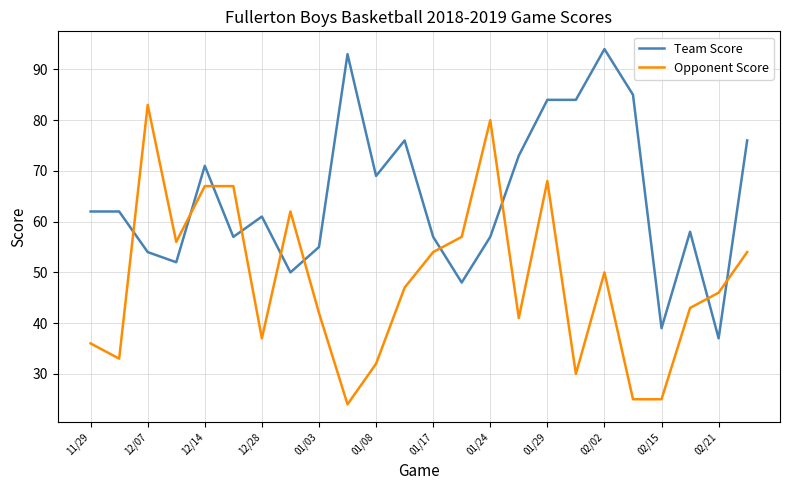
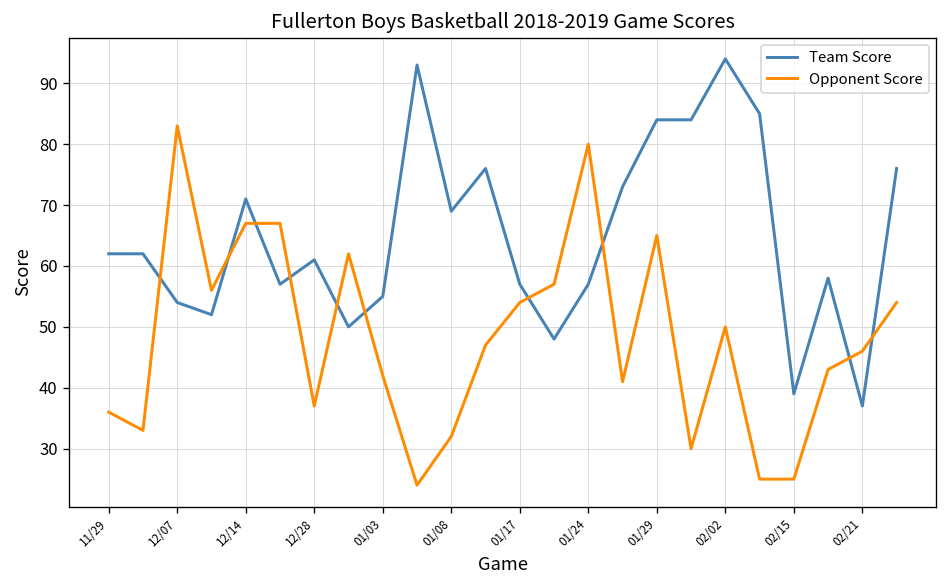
  {
    "Team Score": {
      "11/29": 62,
      "12/07": 54,
      "12/14": 71,
      "12/28": 61,
      "01/03": 55,
      "01/08": 69,
      "01/17": 57,
      "01/24": 57,
      "01/29": 84,
      "02/02": 94,
      "02/15": 39,
      "02/21": 37
    },
    "Opponent Score": {
      "11/29": 36,
      "12/07": 83,
      "12/14": 67,
      "12/28": 37,
      "01/03": 42,
      "01/08": 32,
      "01/17": 54,
      "01/24": 80,
-     "01/29": 68,
+     "01/29": 65,
      "02/02": 50,
      "02/15": 25,
      "02/21": 46
    }
  }
